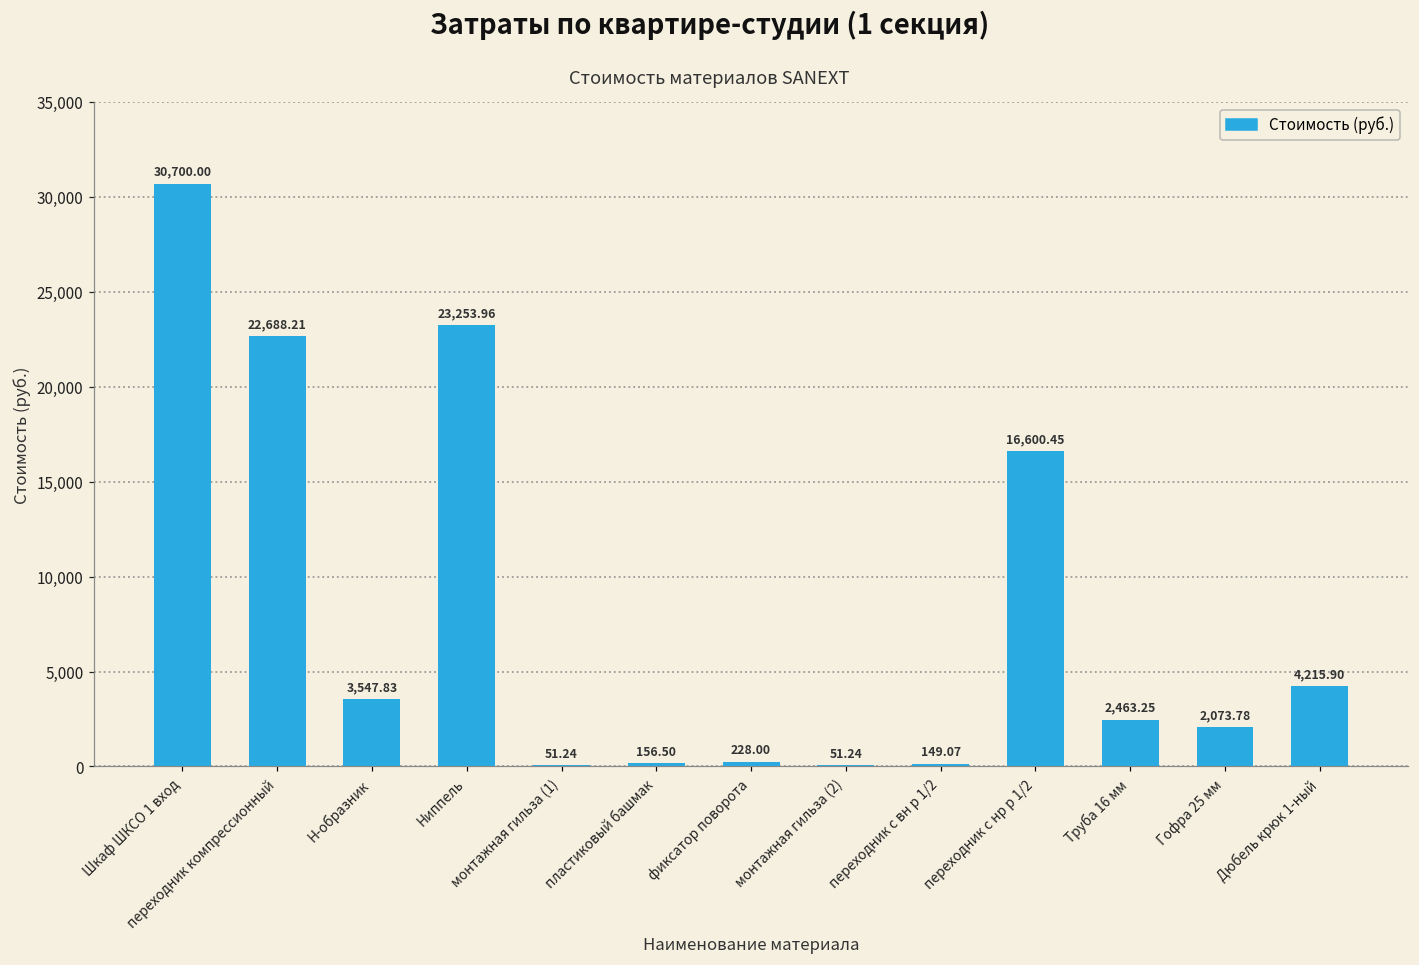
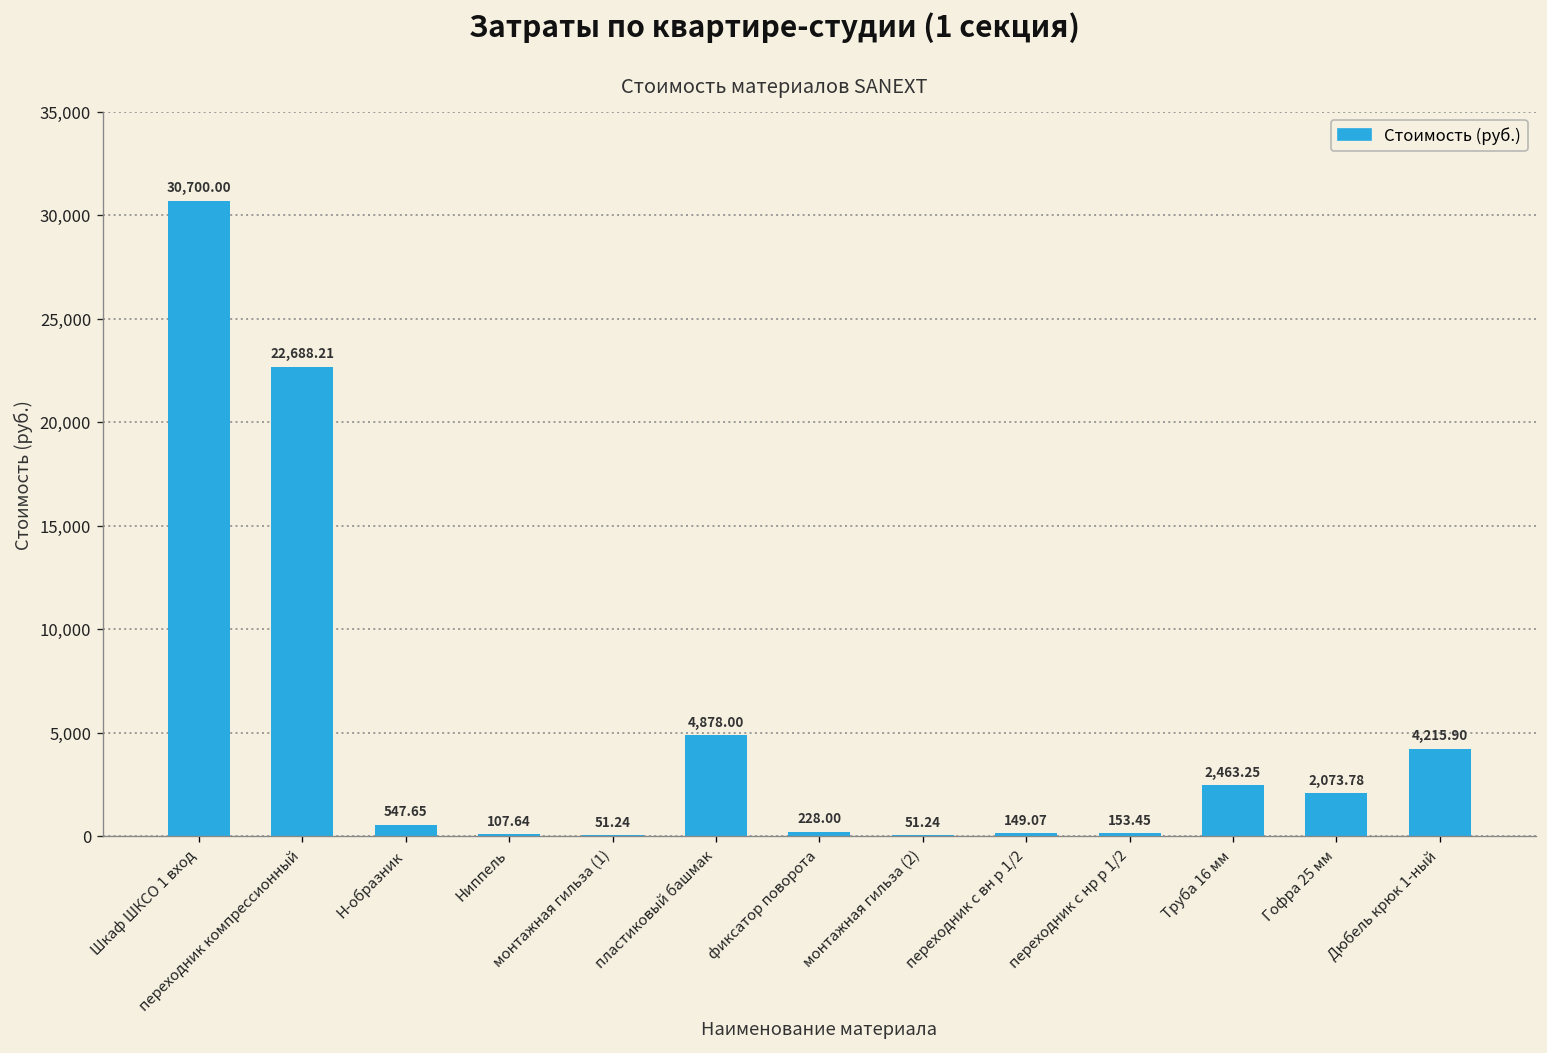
  {
    "Шкаф ШКСО 1 вход": "30,700.00",
    "переходник компрессионный": "22,688.21",
-   "Н-образник": "3,547.83",
-   "Ниппель": "23,253.96",
+   "Н-образник": "547.65",
+   "Ниппель": "107.64",
    "монтажная гильза (1)": "51.24",
-   "пластиковый башмак": "156.50",
+   "пластиковый башмак": "4,878.00",
    "фиксатор поворота": "228.00",
    "монтажная гильза (2)": "51.24",
    "переходник с вн р 1/2": "149.07",
-   "переходник с нр р 1/2": "16,600.45",
+   "переходник с нр р 1/2": "153.45",
    "Труба 16 мм": "2,463.25",
    "Гофра 25 мм": "2,073.78",
    "Дюбель крюк 1-ный": "4,215.90"
  }
